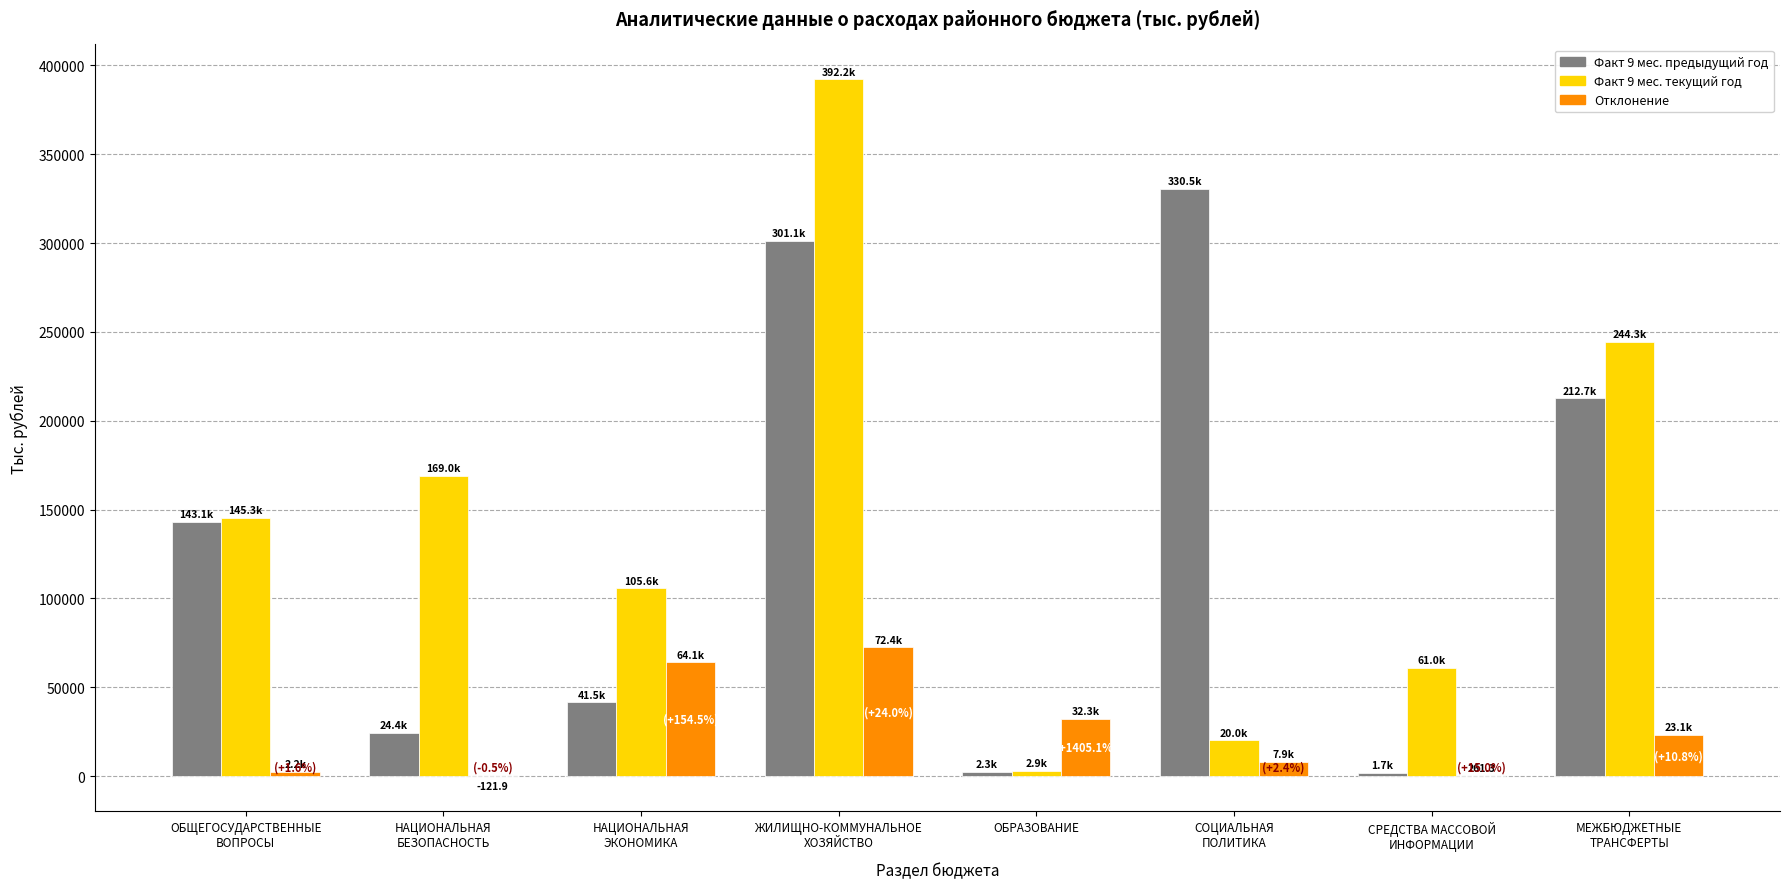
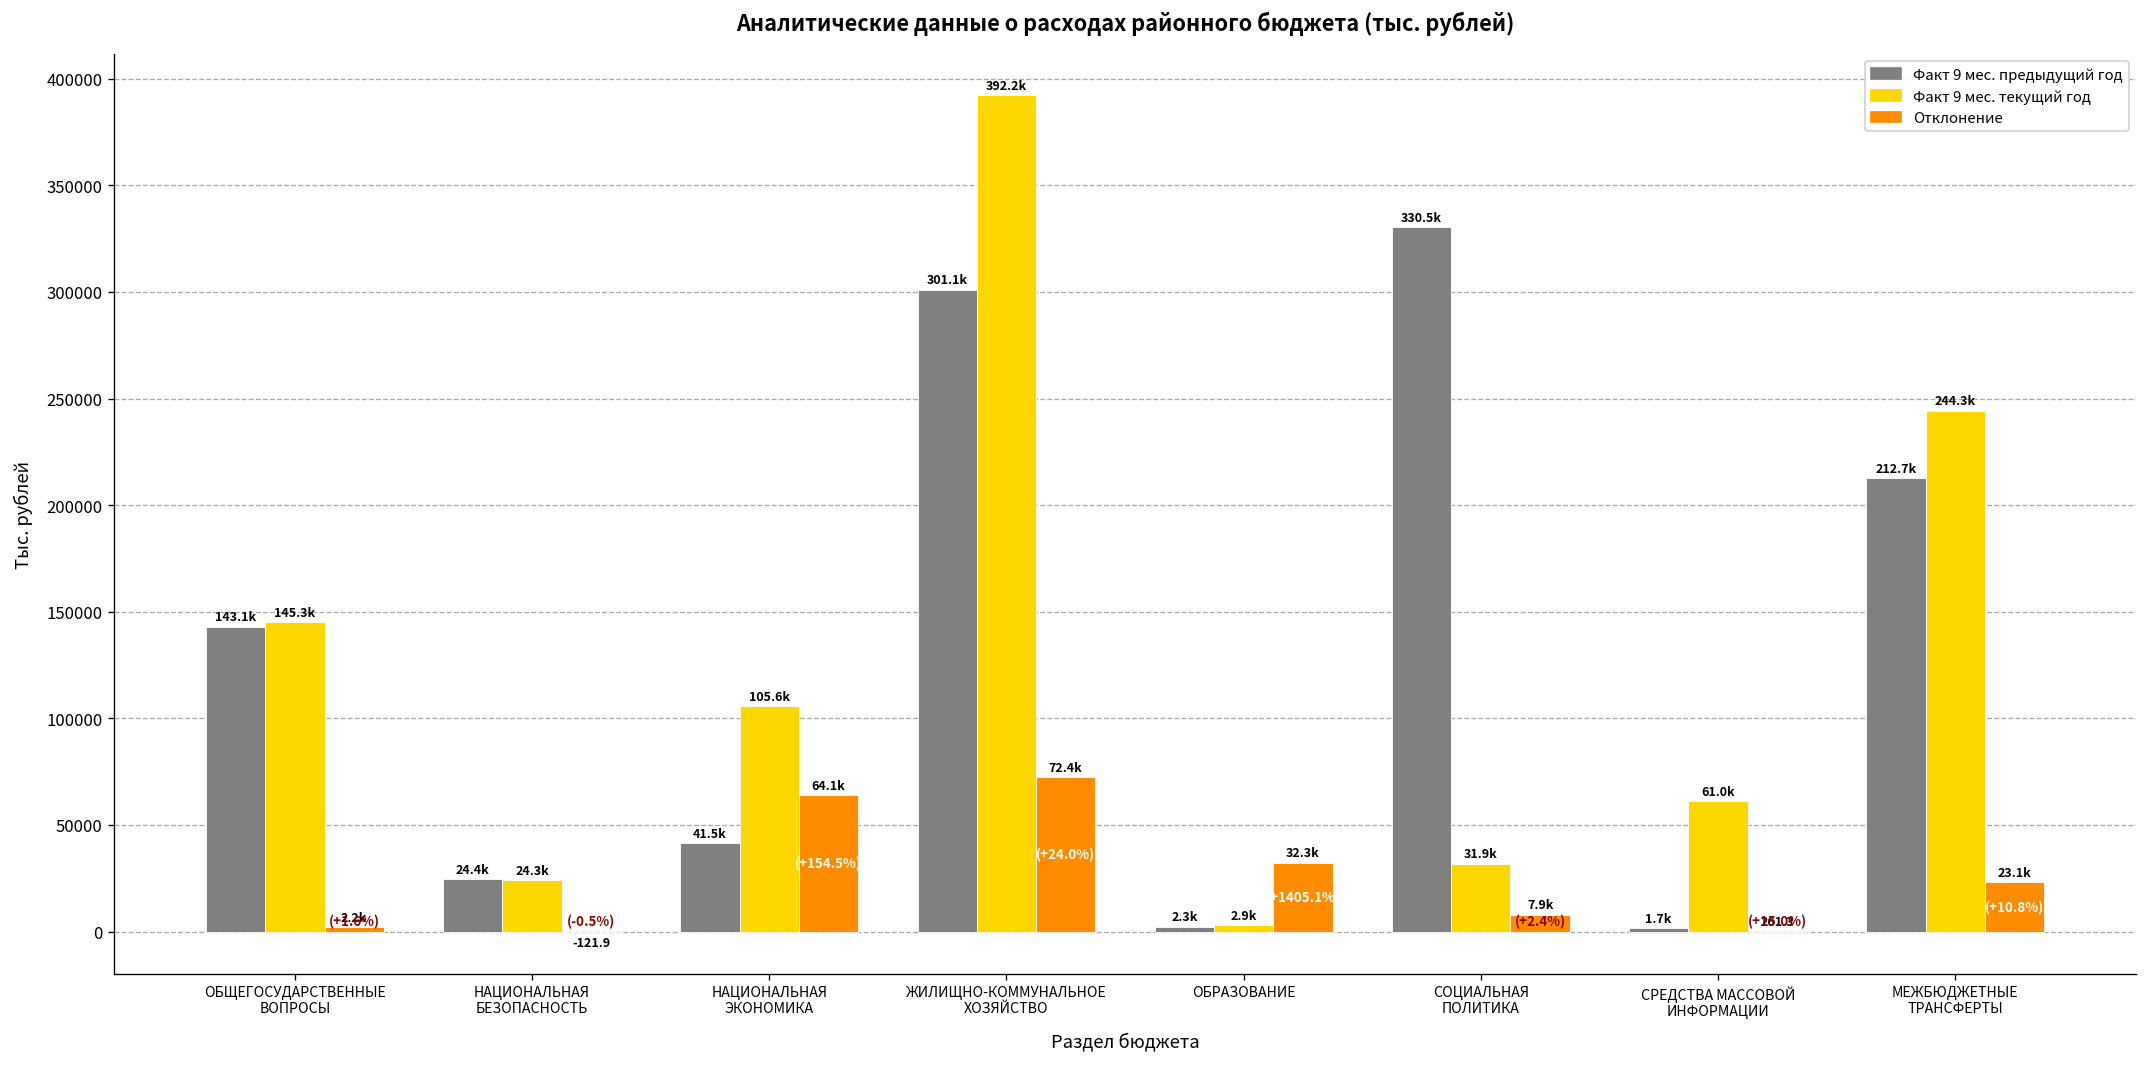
  {
    "Факт 9 мес. предыдущий год": {
      "ОБЩЕГОСУДАРСТВЕННЫЕ ВОПРОСЫ": "143.1k",
      "НАЦИОНАЛЬНАЯ БЕЗОПАСНОСТЬ": "24.4k",
      "НАЦИОНАЛЬНАЯ ЭКОНОМИКА": "41.5k",
      "ЖИЛИЩНО-КОММУНАЛЬНОЕ ХОЗЯЙСТВО": "301.1k",
      "ОБРАЗОВАНИЕ": "2.3k",
      "СОЦИАЛЬНАЯ ПОЛИТИКА": "330.5k",
      "СРЕДСТВА МАССОВОЙ ИНФОРМАЦИИ": "1.7k",
      "МЕЖБЮДЖЕТНЫЕ ТРАНСФЕРТЫ": "212.7k"
    },
    "Факт 9 мес. текущий год": {
      "ОБЩЕГОСУДАРСТВЕННЫЕ ВОПРОСЫ": "145.3k",
-     "НАЦИОНАЛЬНАЯ БЕЗОПАСНОСТЬ": "169.0k",
+     "НАЦИОНАЛЬНАЯ БЕЗОПАСНОСТЬ": "24.3k",
      "НАЦИОНАЛЬНАЯ ЭКОНОМИКА": "105.6k",
      "ЖИЛИЩНО-КОММУНАЛЬНОЕ ХОЗЯЙСТВО": "392.2k",
      "ОБРАЗОВАНИЕ": "2.9k",
-     "СОЦИАЛЬНАЯ ПОЛИТИКА": "20.0k",
+     "СОЦИАЛЬНАЯ ПОЛИТИКА": "31.9k",
      "СРЕДСТВА МАССОВОЙ ИНФОРМАЦИИ": "61.0k",
      "МЕЖБЮДЖЕТНЫЕ ТРАНСФЕРТЫ": "244.3k"
    },
    "Отклонение": {
      "НАЦИОНАЛЬНАЯ БЕЗОПАСНОСТЬ": "-121.9",
      "НАЦИОНАЛЬНАЯ ЭКОНОМИКА": "64.1k",
      "ЖИЛИЩНО-КОММУНАЛЬНОЕ ХОЗЯЙСТВО": "72.4k",
      "ОБРАЗОВАНИЕ": "32.3k",
      "СОЦИАЛЬНАЯ ПОЛИТИКА": "7.9k",
      "МЕЖБЮДЖЕТНЫЕ ТРАНСФЕРТЫ": "23.1k"
    }
  }
